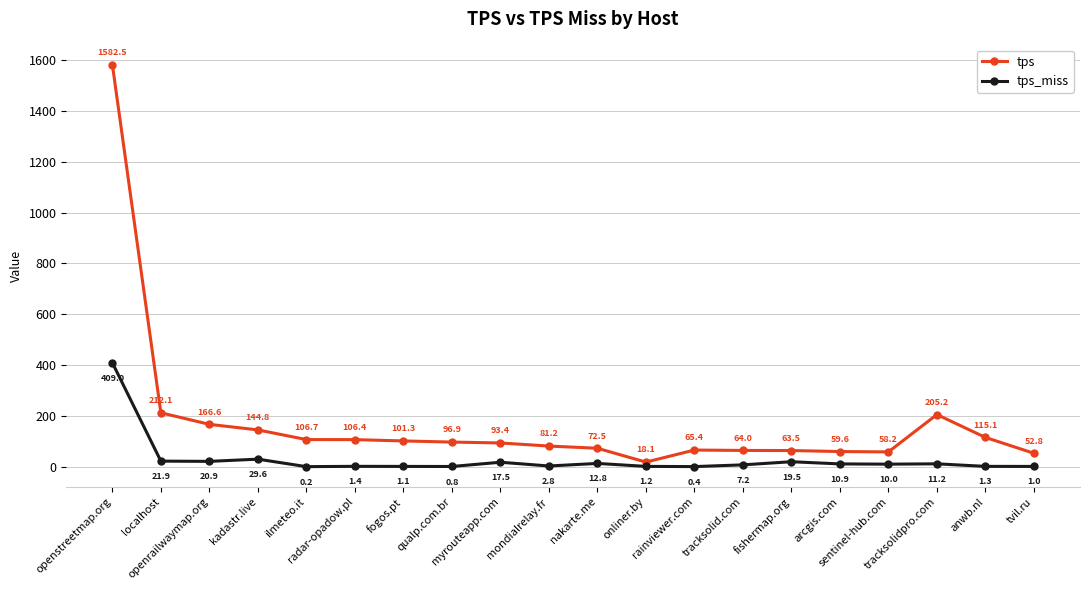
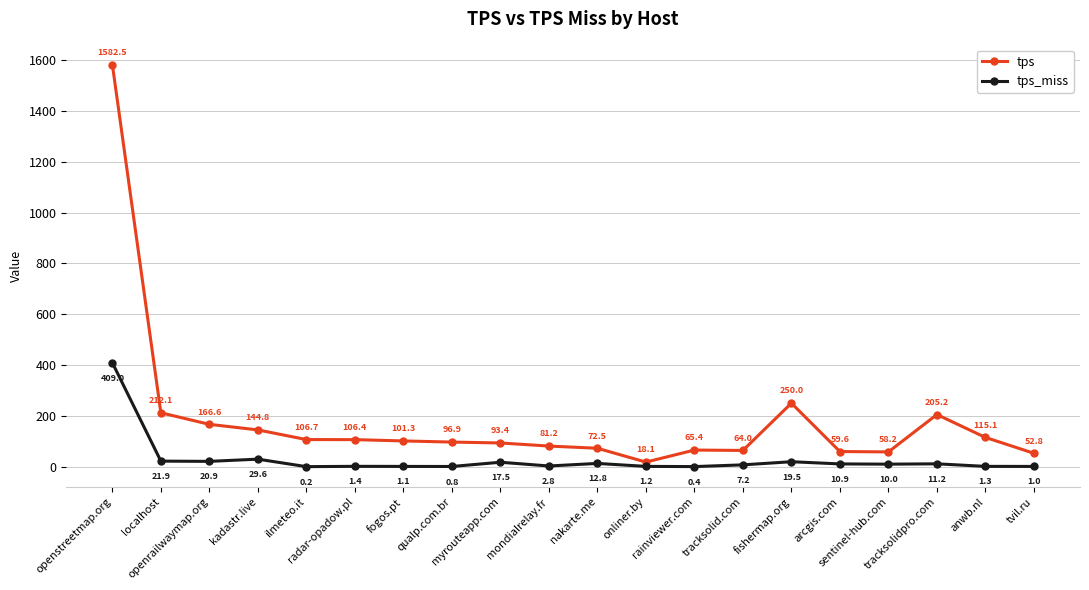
  {
    "tps": {
      "openstreetmap.org": 1582.5,
      "localhost": 212.1,
      "openrailwaymap.org": 166.6,
      "kadastr.live": 144.8,
      "ilmeteo.it": 106.7,
      "radar-opadow.pl": 106.4,
      "fogos.pt": 101.3,
      "qualp.com.br": 96.9,
      "myrouteapp.com": 93.4,
      "mondialrelay.fr": 81.2,
      "nakarte.me": 72.5,
      "onliner.by": 18.1,
      "rainviewer.com": 65.4,
      "tracksolid.com": 64.0,
-     "fishermap.org": 63.5,
+     "fishermap.org": 250.0,
      "arcgis.com": 59.6,
      "sentinel-hub.com": 58.2,
      "tracksolidpro.com": 205.2,
      "anwb.nl": 115.1,
      "tvil.ru": 52.8
    },
    "tps_miss": {
      "openstreetmap.org": 409.0,
      "localhost": 21.9,
      "openrailwaymap.org": 20.9,
      "kadastr.live": 29.6,
      "ilmeteo.it": 0.2,
      "radar-opadow.pl": 1.4,
      "fogos.pt": 1.1,
      "qualp.com.br": 0.8,
      "myrouteapp.com": 17.5,
      "mondialrelay.fr": 2.8,
      "nakarte.me": 12.8,
      "onliner.by": 1.2,
      "rainviewer.com": 0.4,
      "tracksolid.com": 7.2,
      "fishermap.org": 19.5,
      "arcgis.com": 10.9,
      "sentinel-hub.com": 10.0,
      "tracksolidpro.com": 11.2,
      "anwb.nl": 1.3,
      "tvil.ru": 1.0
    }
  }
